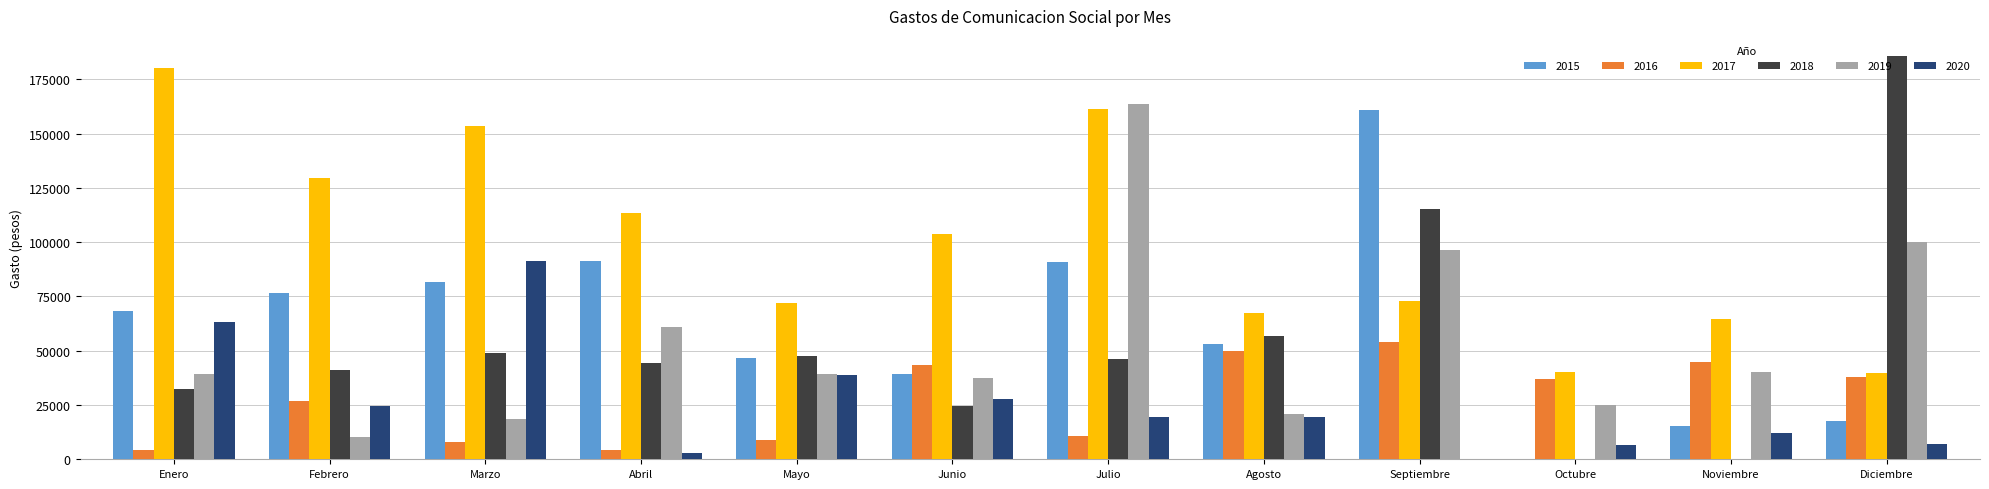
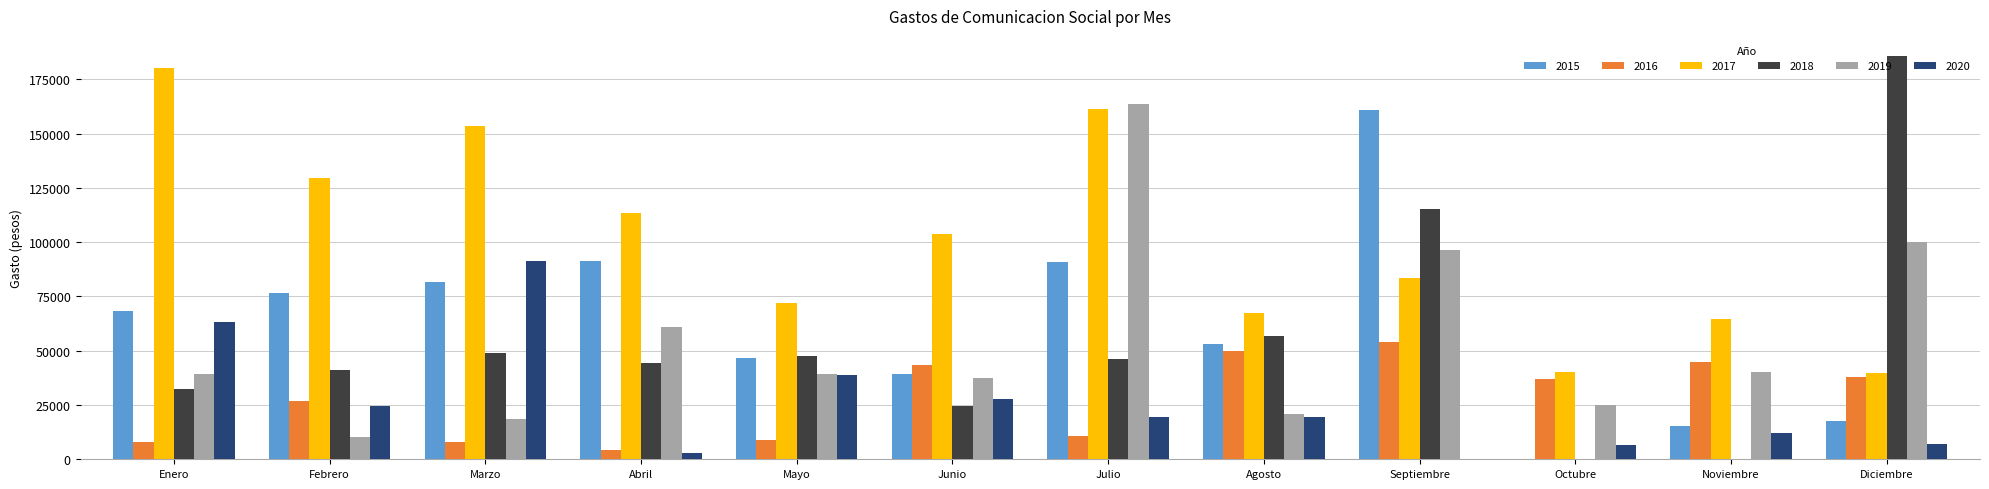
  {
    "2015": {
      "Enero": 68000,
      "Febrero": 76000,
      "Marzo": 82000,
      "Abril": 91000,
      "Mayo": 47000,
      "Junio": 39000,
      "Julio": 91000,
      "Agosto": 53000,
      "Septiembre": 161000,
      "Octubre": 0,
      "Noviembre": 15000,
      "Diciembre": 18000
    },
    "2016": {
-     "Enero": 4000,
+     "Enero": 8000,
      "Febrero": 27000,
      "Marzo": 8000,
      "Abril": 4000,
      "Mayo": 9000,
      "Junio": 44000,
      "Julio": 11000,
      "Agosto": 50000,
      "Septiembre": 54000,
      "Octubre": 37000,
      "Noviembre": 45000,
      "Diciembre": 38000
    },
    "2017": {
      "Enero": 180000,
      "Febrero": 130000,
      "Marzo": 153000,
      "Abril": 113000,
      "Mayo": 72000,
      "Junio": 104000,
      "Julio": 162000,
      "Agosto": 67000,
-     "Septiembre": 73000,
+     "Septiembre": 84000,
      "Octubre": 40000,
      "Noviembre": 64000,
      "Diciembre": 40000
    },
    "2018": {
      "Enero": 32000,
      "Febrero": 41000,
      "Marzo": 49000,
      "Abril": 44000,
      "Mayo": 48000,
      "Junio": 25000,
      "Julio": 46000,
      "Agosto": 57000,
      "Septiembre": 115000,
      "Octubre": 0,
      "Noviembre": 0,
      "Diciembre": 186000
    },
    "2019": {
      "Enero": 39000,
      "Febrero": 10000,
      "Marzo": 19000,
      "Abril": 61000,
      "Mayo": 39000,
      "Junio": 38000,
      "Julio": 163000,
      "Agosto": 21000,
      "Septiembre": 96000,
      "Octubre": 25000,
      "Noviembre": 40000,
      "Diciembre": 100000
    },
    "2020": {
      "Enero": 63000,
      "Febrero": 25000,
      "Marzo": 91000,
      "Abril": 3000,
      "Mayo": 39000,
      "Junio": 28000,
      "Julio": 19000,
      "Agosto": 19000,
      "Septiembre": 0,
      "Octubre": 7000,
      "Noviembre": 12000,
      "Diciembre": 7000
    }
  }
